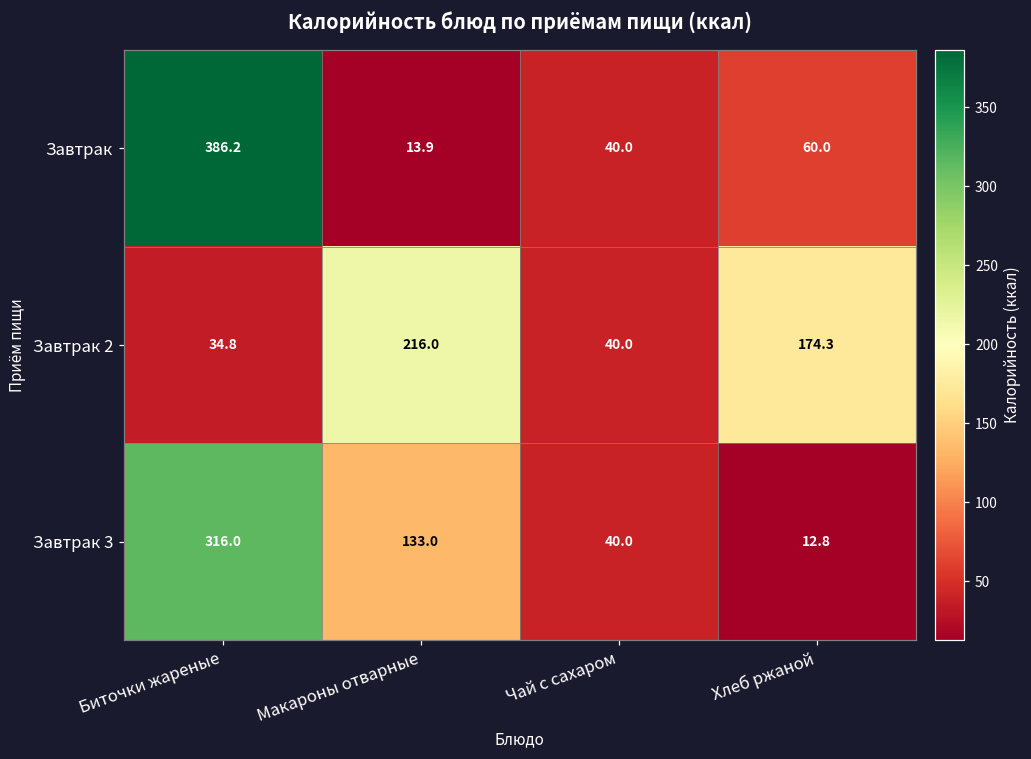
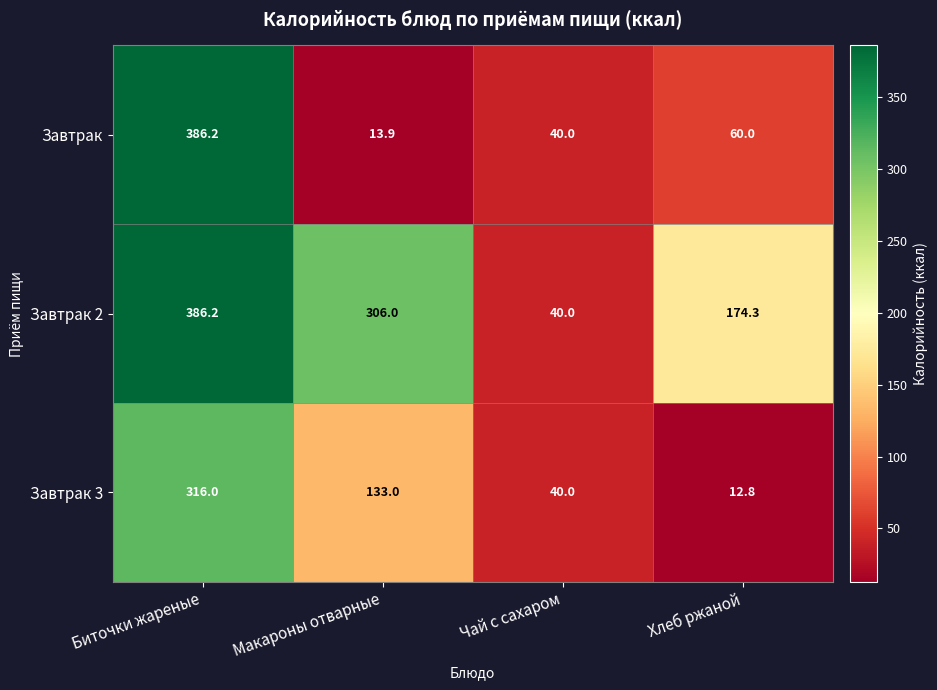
  {
    "Завтрак": {
      "Биточки жареные": 386.2,
      "Макароны отварные": 13.9,
      "Чай с сахаром": 40.0,
      "Хлеб ржаной": 60.0
    },
    "Завтрак 2": {
-     "Биточки жареные": 34.8,
-     "Макароны отварные": 216.0,
+     "Биточки жареные": 386.2,
+     "Макароны отварные": 306.0,
      "Чай с сахаром": 40.0,
      "Хлеб ржаной": 174.3
    },
    "Завтрак 3": {
      "Биточки жареные": 316.0,
      "Макароны отварные": 133.0,
      "Чай с сахаром": 40.0,
      "Хлеб ржаной": 12.8
    }
  }
